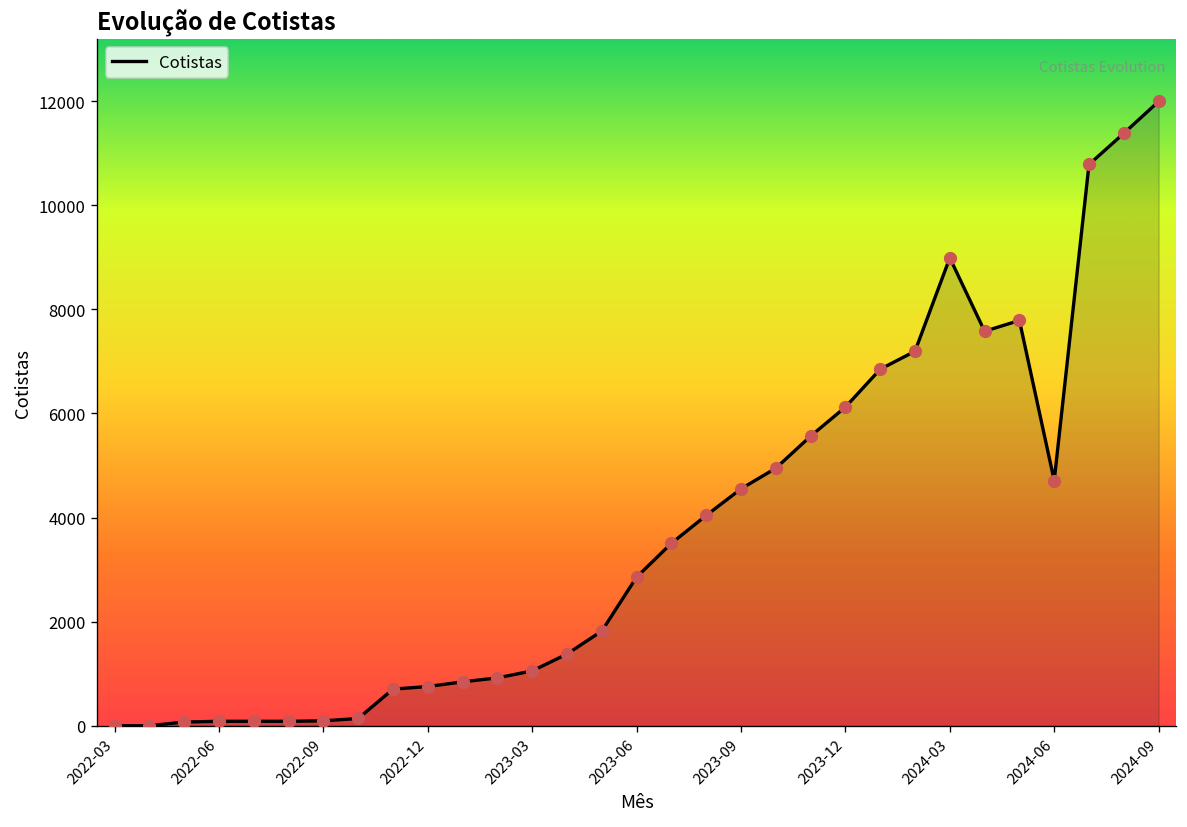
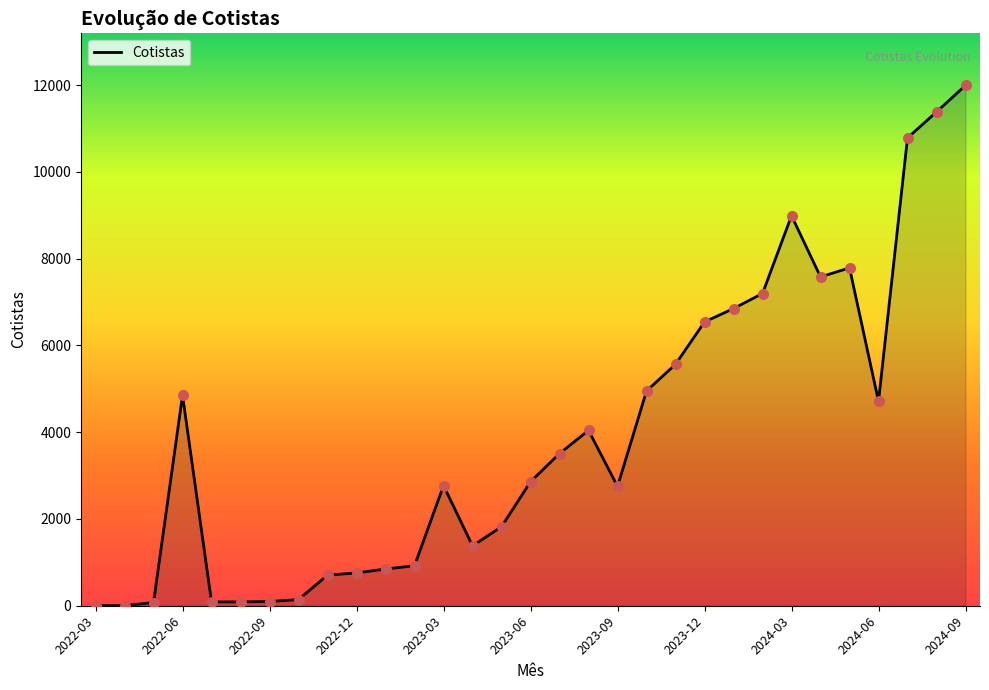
  {
    "2022-03": 0,
-   "2022-06": 100,
+   "2022-06": 4900,
    "2022-09": 100,
    "2022-12": 800,
-   "2023-03": 1100,
+   "2023-03": 2800,
    "2023-06": 2900,
-   "2023-09": 4600,
-   "2023-12": 6100,
+   "2023-09": 2800,
+   "2023-12": 6500,
    "2024-03": 9000,
    "2024-06": 4700,
    "2024-09": 12000
  }
